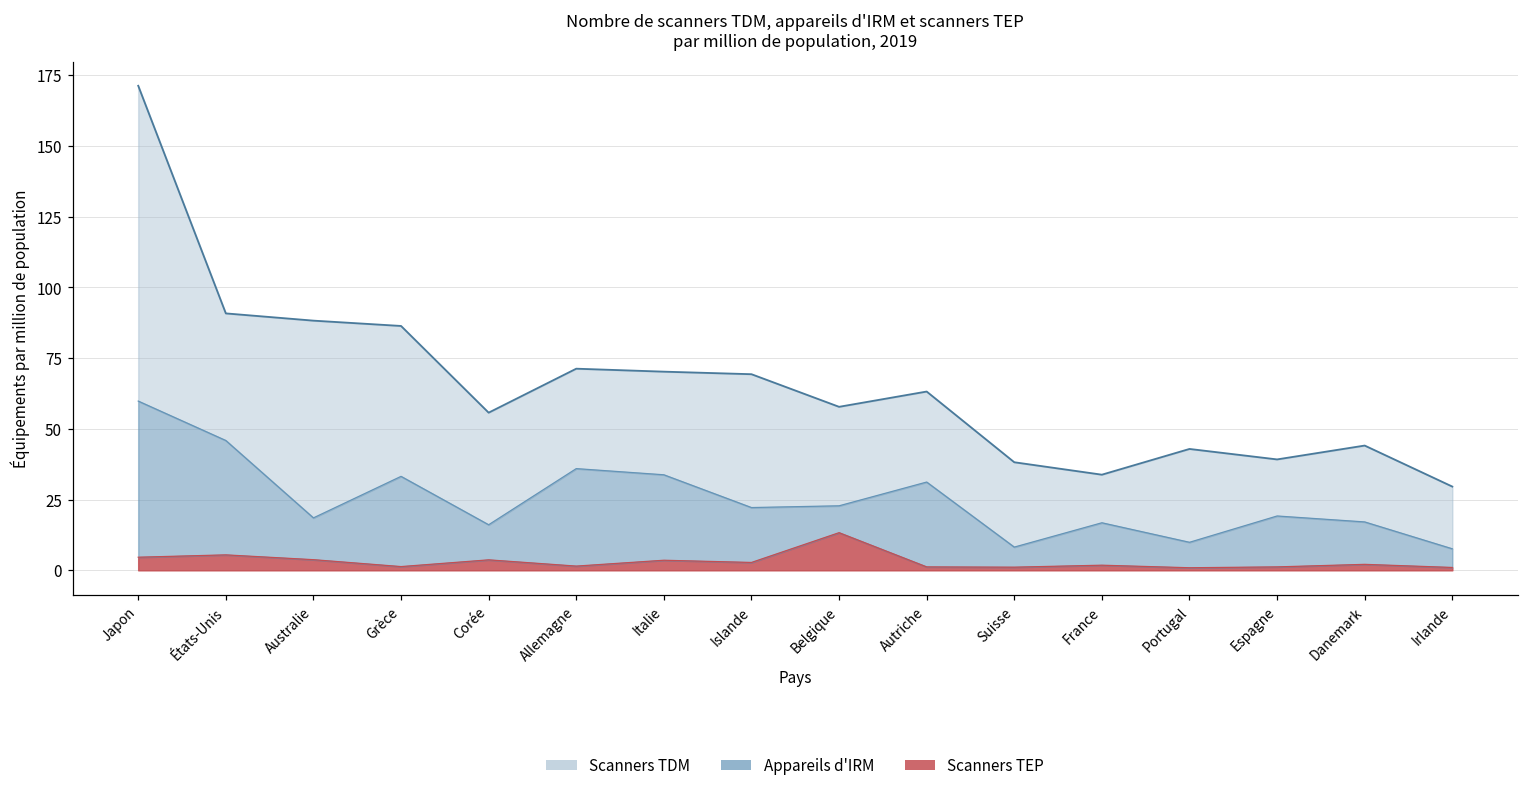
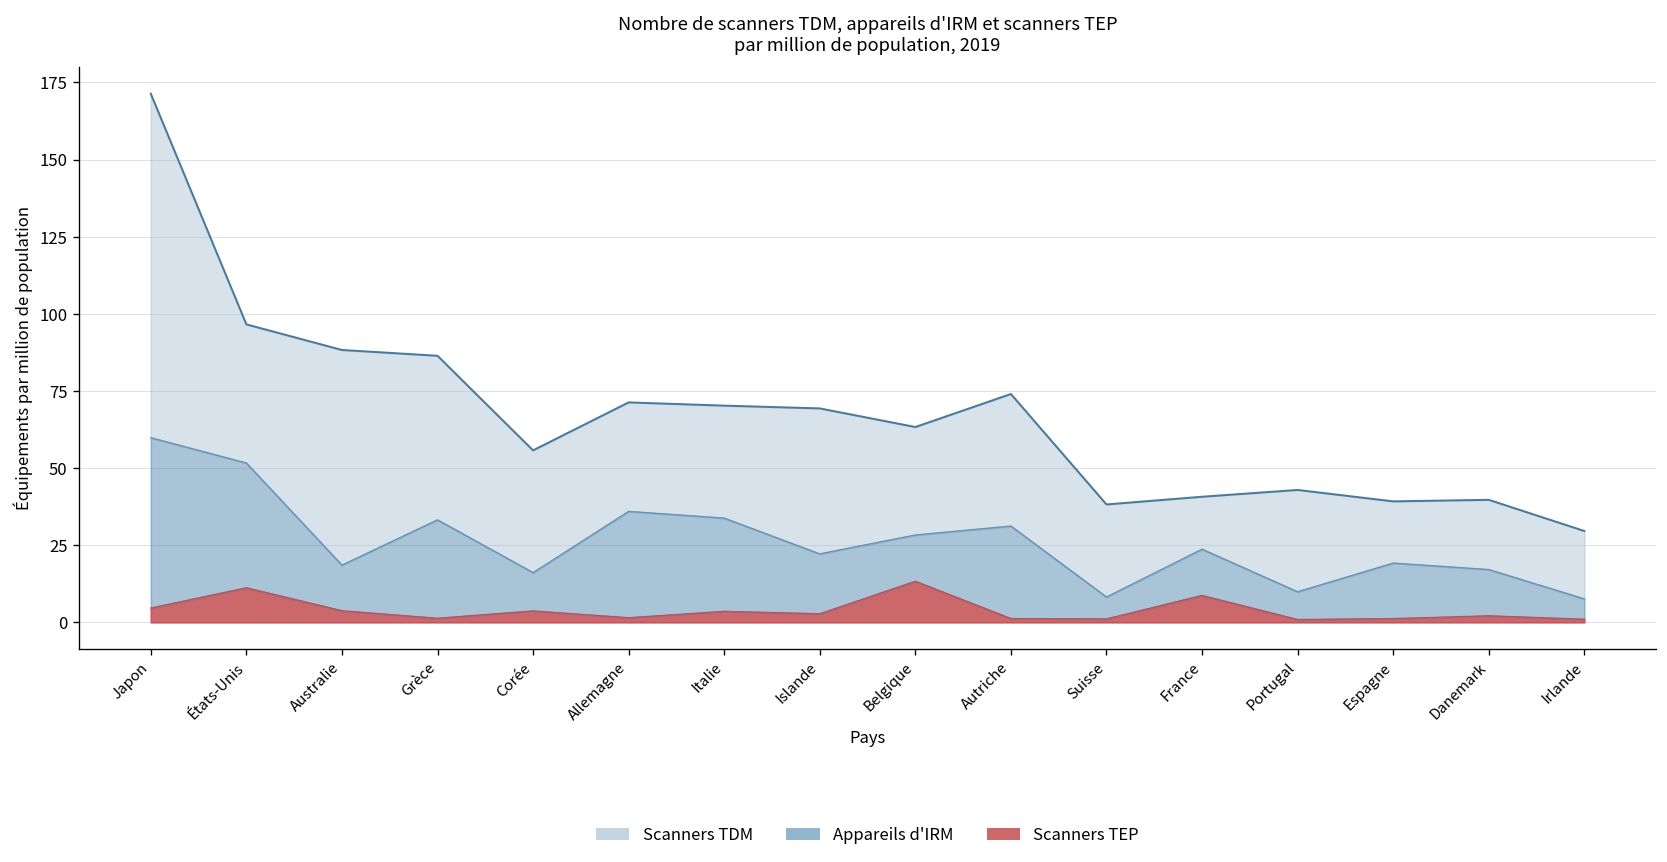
  {
    "Scanners TEP": {
      "Japon": 5,
-     "États-Unis": 5,
+     "États-Unis": 11,
      "Australie": 4,
      "Grèce": 1,
      "Corée": 4,
      "Allemagne": 1,
      "Italie": 4,
      "Islande": 3,
      "Belgique": 13,
      "Autriche": 1,
      "Suisse": 1,
-     "France": 2,
+     "France": 9,
      "Portugal": 1,
      "Espagne": 1,
      "Danemark": 2,
      "Irlande": 1
    },
    "Appareils d'IRM": {
      "Japon": 55,
      "États-Unis": 40,
      "Australie": 15,
      "Grèce": 32,
      "Corée": 12,
      "Allemagne": 34,
      "Italie": 30,
      "Islande": 19,
-     "Belgique": 10,
+     "Belgique": 15,
      "Autriche": 30,
      "Suisse": 7,
      "France": 15,
      "Portugal": 9,
      "Espagne": 18,
      "Danemark": 15,
      "Irlande": 7
    },
    "Scanners TDM": {
      "Japon": 111,
      "États-Unis": 45,
      "Australie": 70,
      "Grèce": 53,
      "Corée": 40,
      "Allemagne": 35,
      "Italie": 36,
      "Islande": 47,
      "Belgique": 35,
-     "Autriche": 32,
+     "Autriche": 43,
      "Suisse": 30,
      "France": 17,
      "Portugal": 33,
      "Espagne": 20,
-     "Danemark": 27,
+     "Danemark": 23,
      "Irlande": 22
    }
  }
